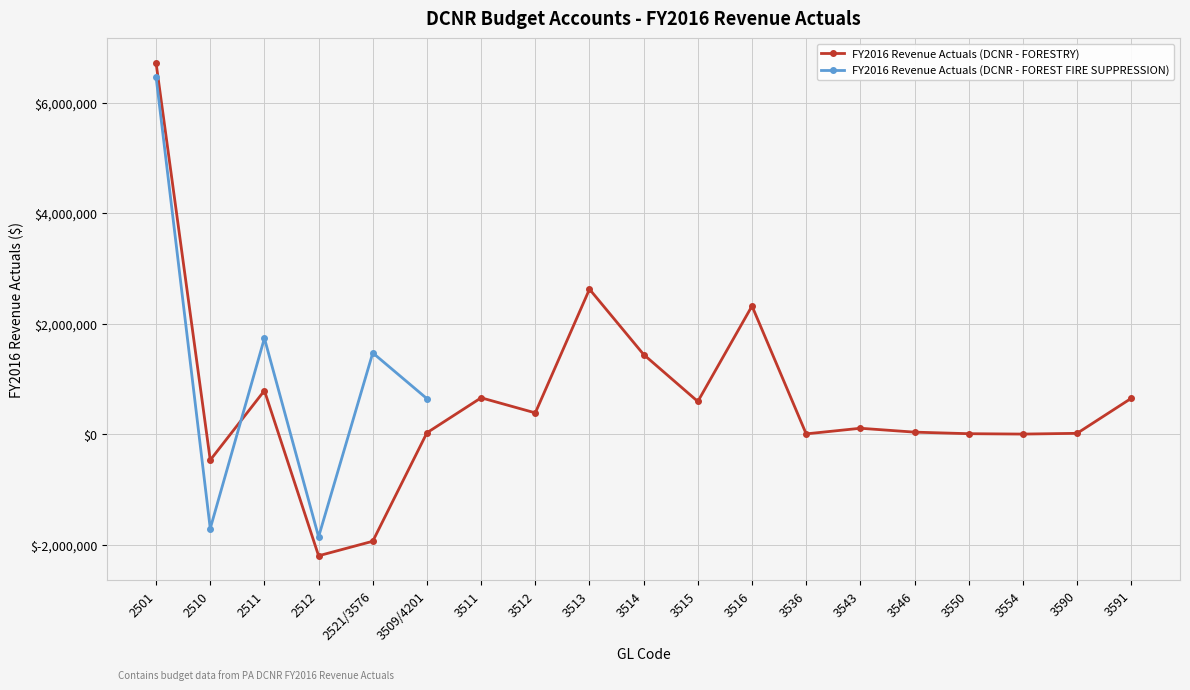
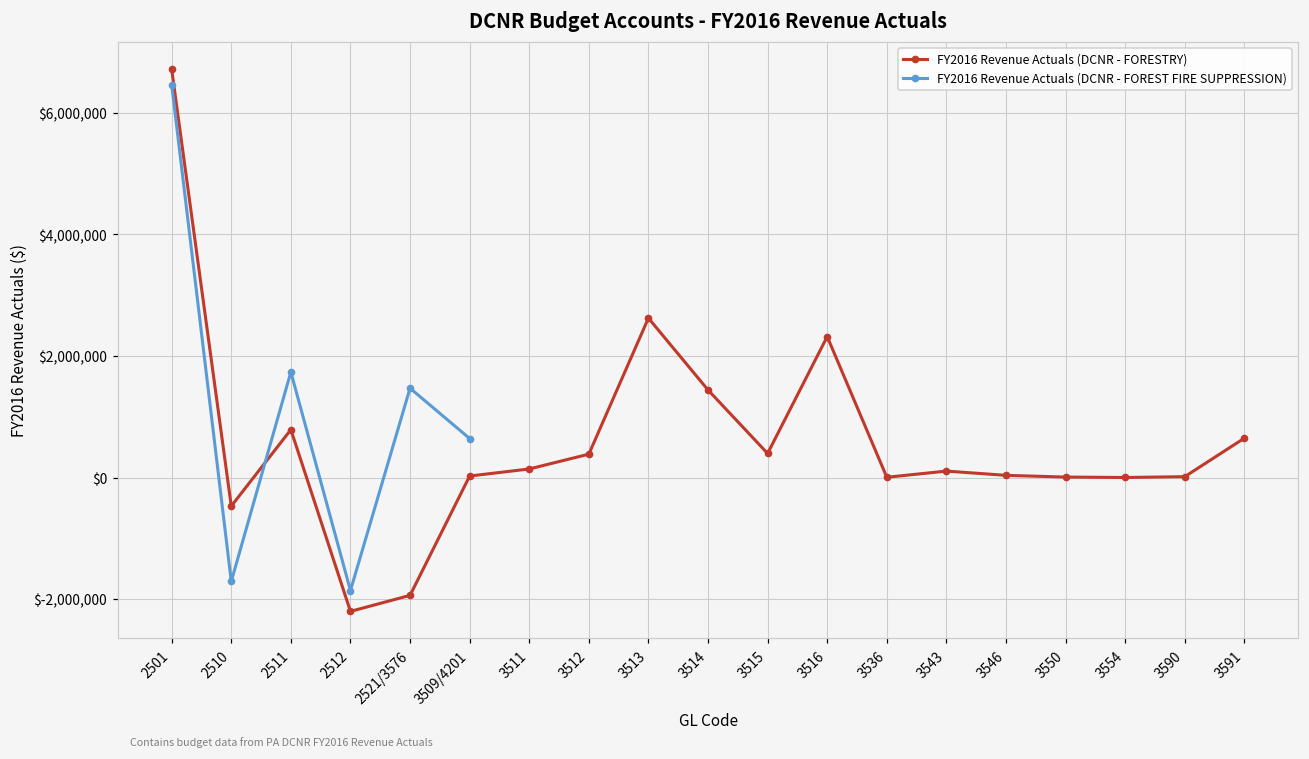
  {
    "FY2016 Revenue Actuals (DCNR - FORESTRY)": {
      "2501": "$6,700,000",
      "2510": "$-500,000",
      "2511": "$800,000",
      "2512": "$-2,200,000",
      "2521/3576": "$-1,900,000",
      "3509/4201": "$0",
-     "3511": "$700,000",
+     "3511": "$100,000",
      "3512": "$400,000",
      "3513": "$2,600,000",
      "3514": "$1,400,000",
-     "3515": "$600,000",
+     "3515": "$400,000",
      "3516": "$2,300,000",
      "3536": "$0",
      "3543": "$100,000",
      "3546": "$0",
      "3550": "$0",
      "3554": "$0",
      "3590": "$0",
      "3591": "$600,000"
    },
    "FY2016 Revenue Actuals (DCNR - FOREST FIRE SUPPRESSION)": {
      "2501": "$6,500,000",
      "2510": "$-1,700,000",
      "2511": "$1,700,000",
      "2512": "$-1,900,000",
      "2521/3576": "$1,500,000",
      "3509/4201": "$600,000"
    }
  }
